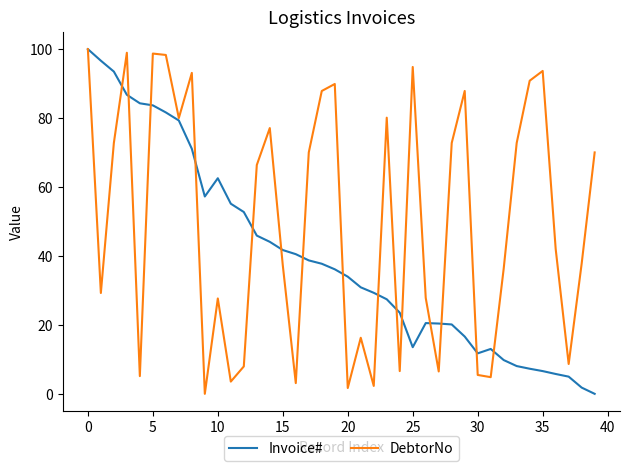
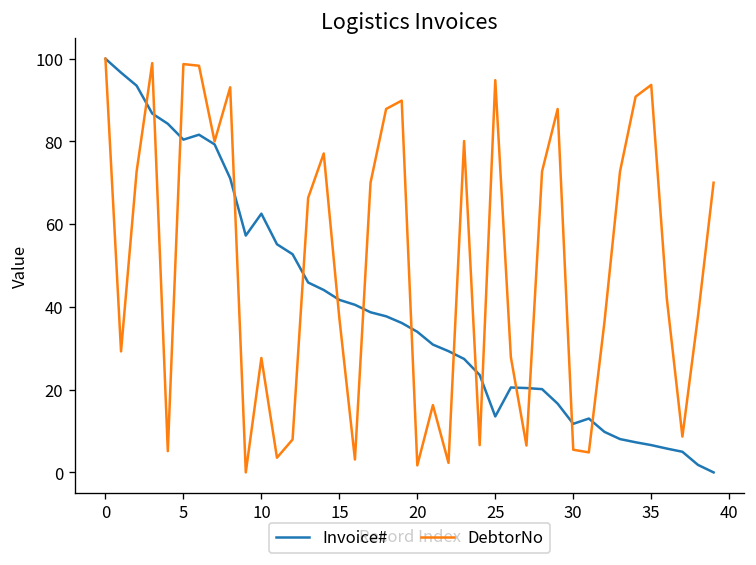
  {
    "Invoice#": {
-     "5": 84,
+     "5": 80,
      "10": 63,
      "15": 42,
      "20": 34,
      "25": 14,
      "30": 12,
      "35": 7
    },
    "DebtorNo": {
      "5": 99,
      "10": 28,
      "15": 37,
      "20": 2,
      "25": 95,
      "30": 5,
      "35": 94
    }
  }
